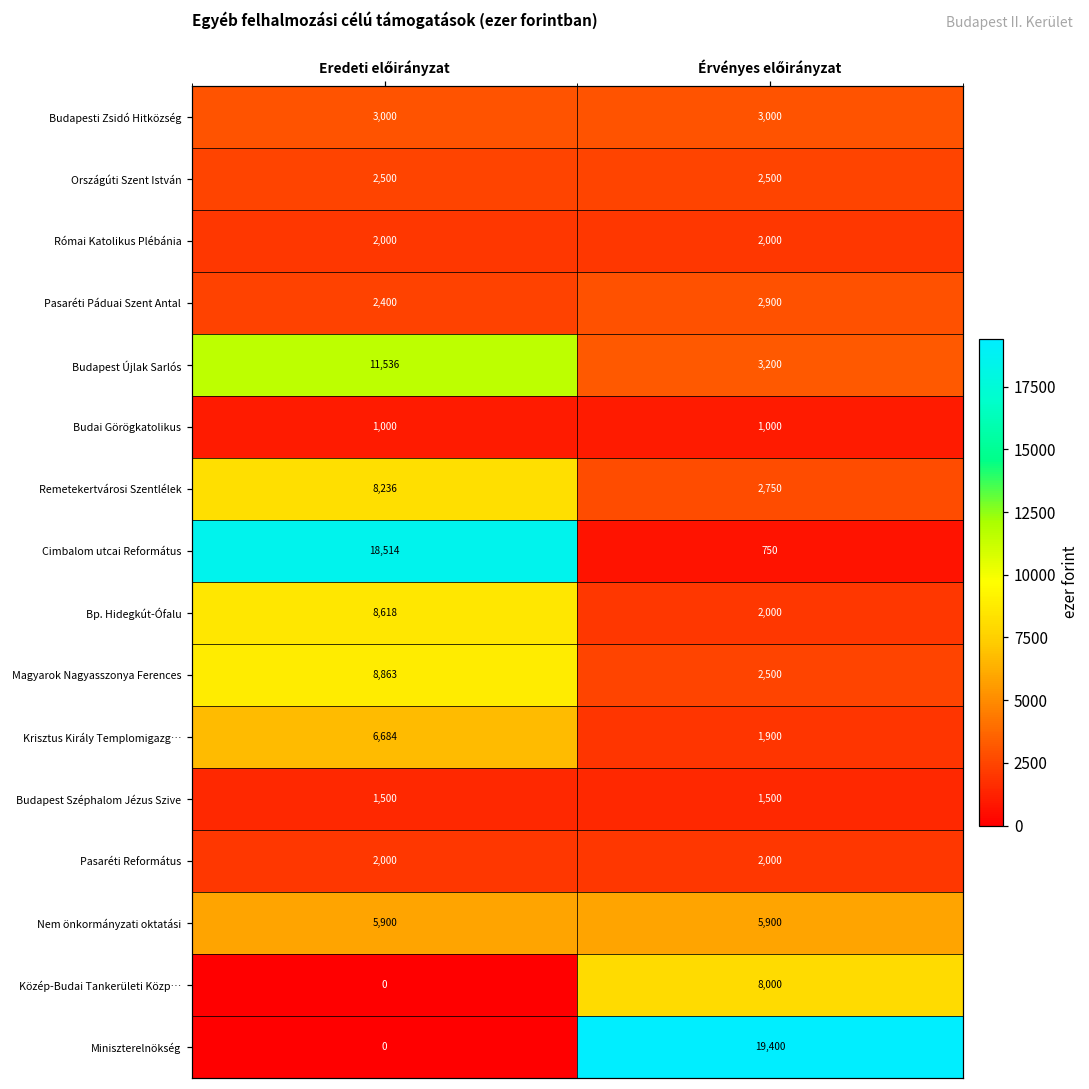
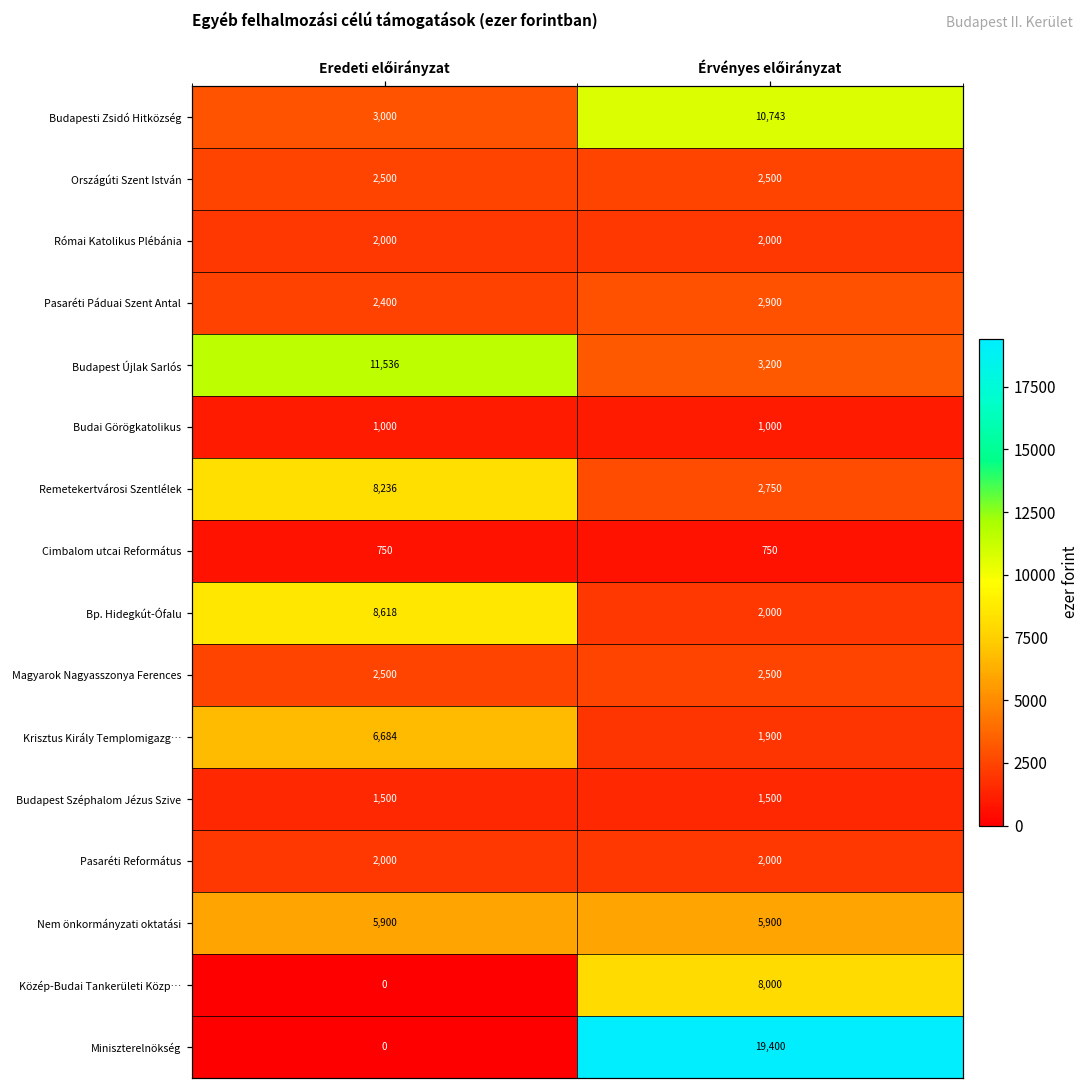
  {
    "Budapesti Zsidó Hitközség": {
      "Eredeti előirányzat": "3,000",
-     "Érvényes előirányzat": "3,000"
+     "Érvényes előirányzat": "10,743"
    },
    "Országúti Szent István": {
      "Eredeti előirányzat": "2,500",
      "Érvényes előirányzat": "2,500"
    },
    "Római Katolikus Plébánia": {
      "Eredeti előirányzat": "2,000",
      "Érvényes előirányzat": "2,000"
    },
    "Pasaréti Páduai Szent Antal": {
      "Eredeti előirányzat": "2,400",
      "Érvényes előirányzat": "2,900"
    },
    "Budapest Újlak Sarlós": {
      "Eredeti előirányzat": "11,536",
      "Érvényes előirányzat": "3,200"
    },
    "Budai Görögkatolikus": {
      "Eredeti előirányzat": "1,000",
      "Érvényes előirányzat": "1,000"
    },
    "Remetekertvárosi Szentlélek": {
      "Eredeti előirányzat": "8,236",
      "Érvényes előirányzat": "2,750"
    },
    "Cimbalom utcai Református": {
-     "Eredeti előirányzat": "18,514",
+     "Eredeti előirányzat": "750",
      "Érvényes előirányzat": "750"
    },
    "Bp. Hidegkút-Ófalu": {
      "Eredeti előirányzat": "8,618",
      "Érvényes előirányzat": "2,000"
    },
    "Magyarok Nagyasszonya Ferences": {
-     "Eredeti előirányzat": "8,863",
+     "Eredeti előirányzat": "2,500",
      "Érvényes előirányzat": "2,500"
    },
    "Krisztus Király Templomigazg…": {
      "Eredeti előirányzat": "6,684",
      "Érvényes előirányzat": "1,900"
    },
    "Budapest Széphalom Jézus Szive": {
      "Eredeti előirányzat": "1,500",
      "Érvényes előirányzat": "1,500"
    },
    "Pasaréti Református": {
      "Eredeti előirányzat": "2,000",
      "Érvényes előirányzat": "2,000"
    },
    "Nem önkormányzati oktatási": {
      "Eredeti előirányzat": "5,900",
      "Érvényes előirányzat": "5,900"
    },
    "Közép-Budai Tankerületi Közp…": {
      "Eredeti előirányzat": "0",
      "Érvényes előirányzat": "8,000"
    },
    "Miniszterelnökség": {
      "Eredeti előirányzat": "0",
      "Érvényes előirányzat": "19,400"
    }
  }
